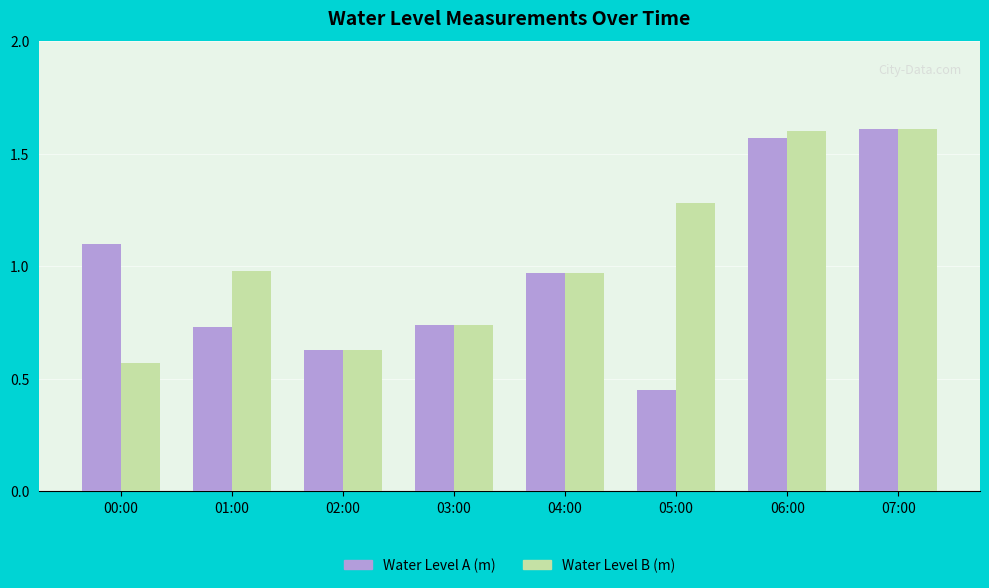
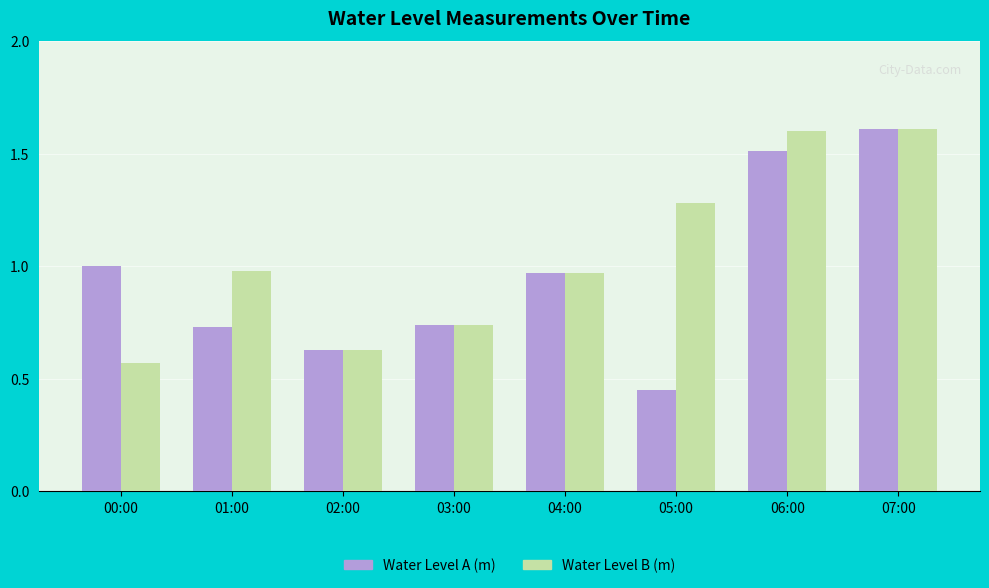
  {
    "Water Level A (m)": {
-     "00:00": 1.1,
+     "00:00": 1.0,
      "01:00": 0.73,
      "02:00": 0.63,
      "03:00": 0.74,
      "04:00": 0.97,
      "05:00": 0.45,
-     "06:00": 1.57,
+     "06:00": 1.51,
      "07:00": 1.61
    },
    "Water Level B (m)": {
      "00:00": 0.57,
      "01:00": 0.98,
      "02:00": 0.63,
      "03:00": 0.74,
      "04:00": 0.97,
      "05:00": 1.28,
      "06:00": 1.60,
      "07:00": 1.61
    }
  }
